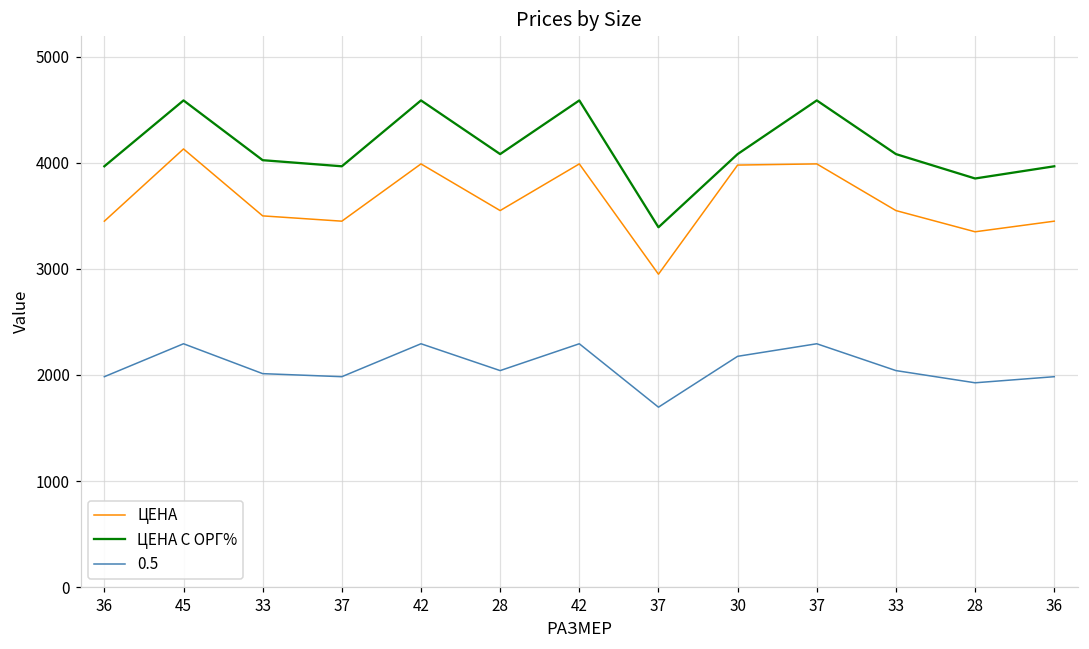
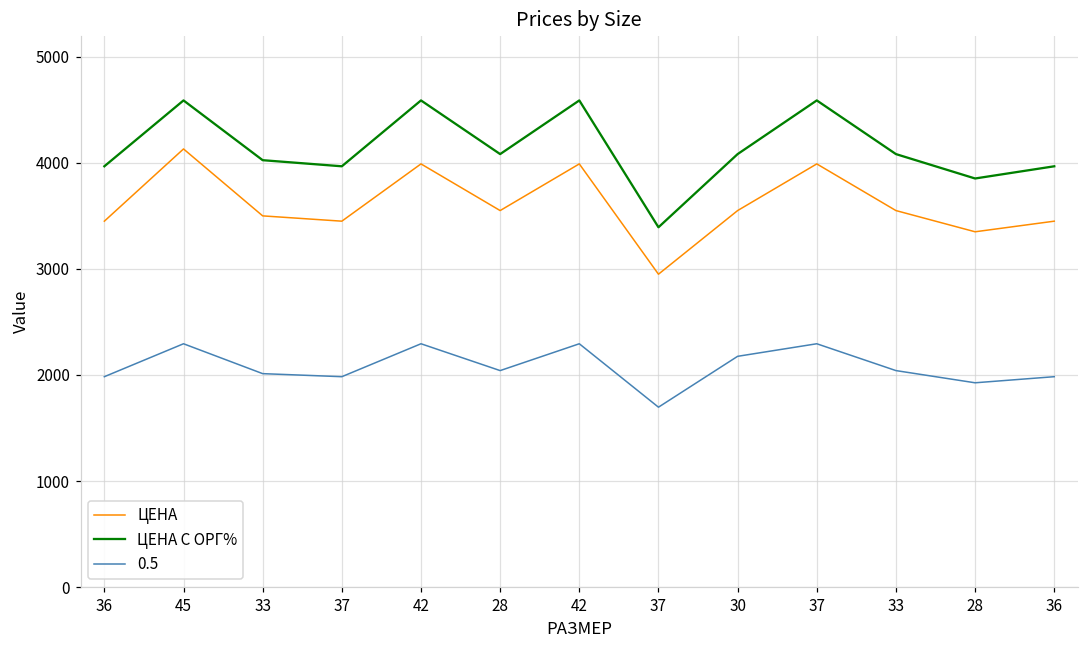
  {
    "ЦЕНА": {
      "45": 4100,
-     "30": 4000
+     "30": 3600
    },
    "ЦЕНА С ОРГ%": {
      "45": 4600,
      "30": 4100
    },
    "0.5": {
      "45": 2300,
      "30": 2200
    }
  }
